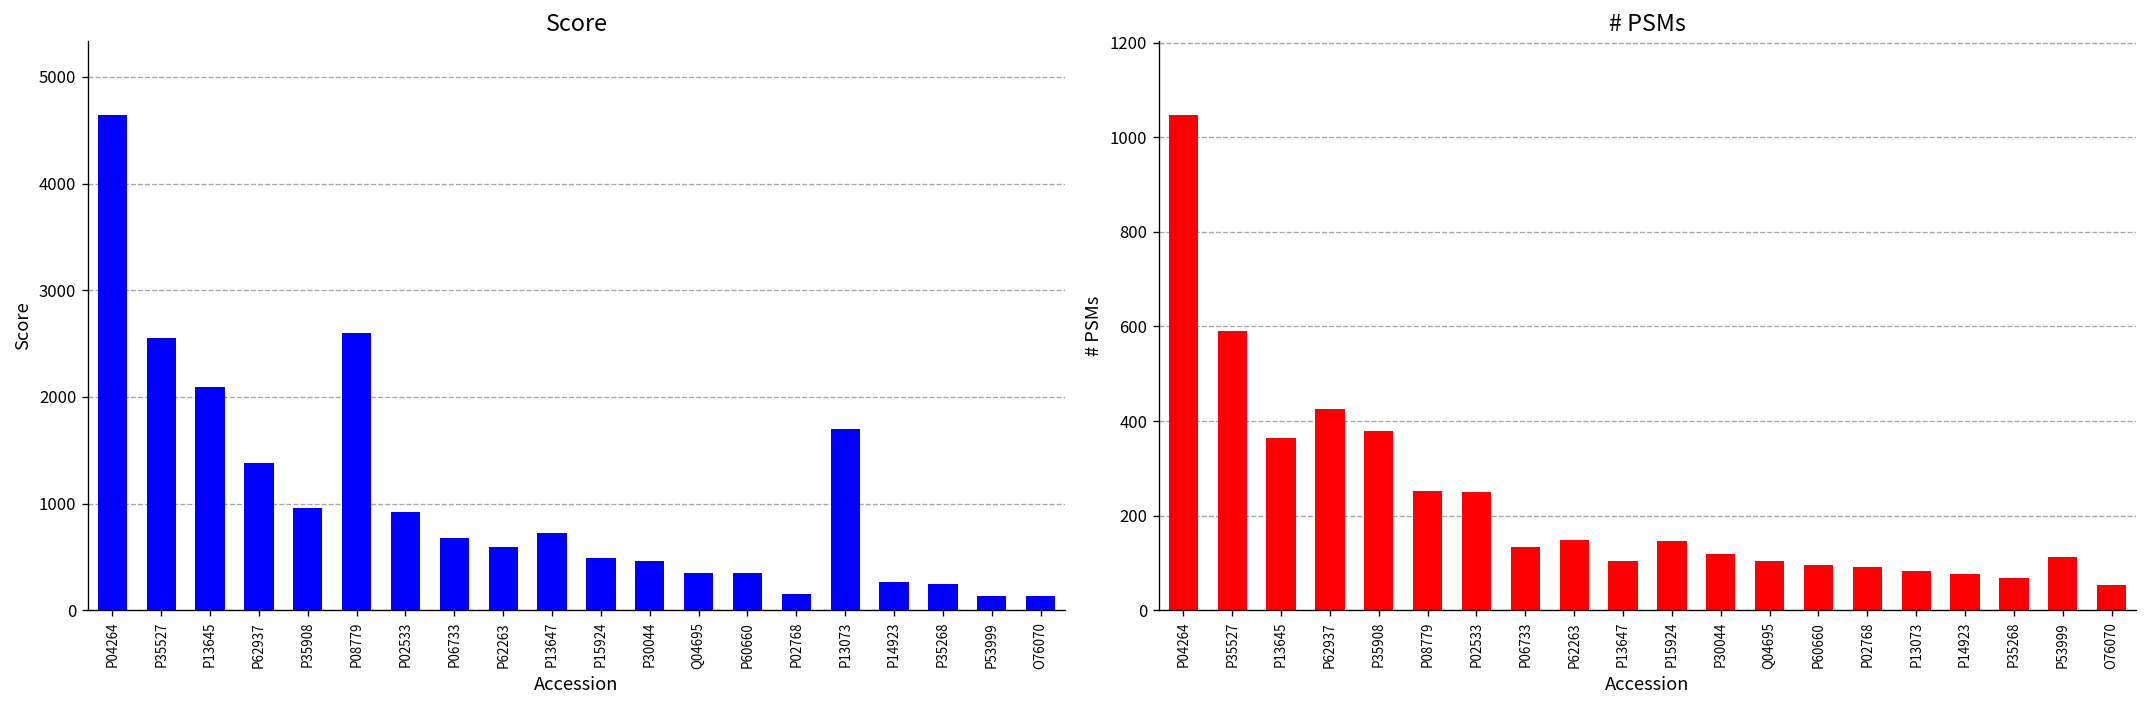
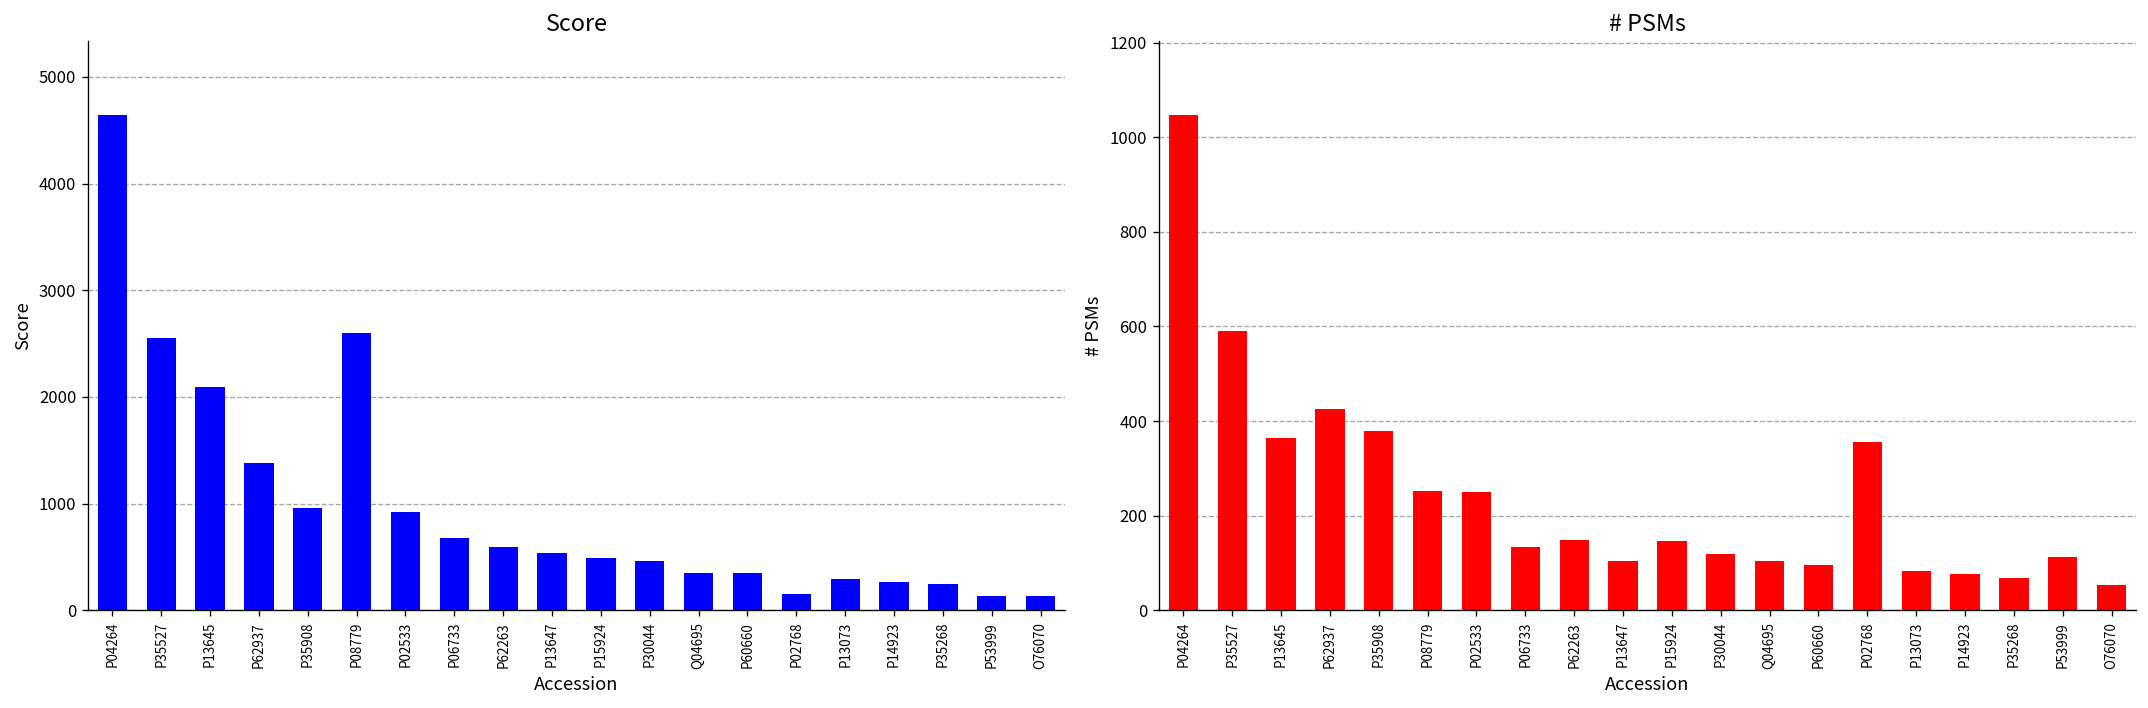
  {
    "Score": {
      "P04264": 4600,
      "P35527": 2600,
      "P13645": 2100,
      "P62937": 1400,
      "P35908": 1000,
      "P08779": 2600,
      "P02533": 900,
      "P06733": 700,
      "P62263": 600,
-     "P13647": 700,
+     "P13647": 500,
      "P15924": 500,
      "P30044": 500,
      "Q04695": 400,
      "P60660": 400,
      "P02768": 200,
-     "P13073": 1700,
+     "P13073": 300,
      "P14923": 300,
      "P35268": 200,
      "P53999": 100,
      "O76070": 100
    },
    "# PSMs": {
      "P04264": 1050,
      "P35527": 590,
      "P13645": 360,
      "P62937": 430,
      "P35908": 380,
      "P08779": 250,
      "P02533": 250,
      "P06733": 130,
      "P62263": 150,
      "P13647": 110,
      "P15924": 150,
      "P30044": 120,
      "Q04695": 100,
      "P60660": 100,
-     "P02768": 90,
+     "P02768": 360,
      "P13073": 80,
      "P14923": 80,
      "P35268": 70,
      "P53999": 110,
      "O76070": 50
    }
  }
